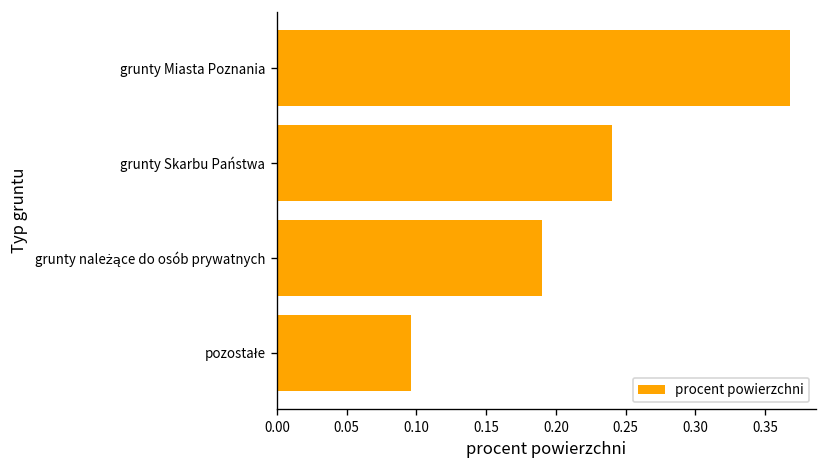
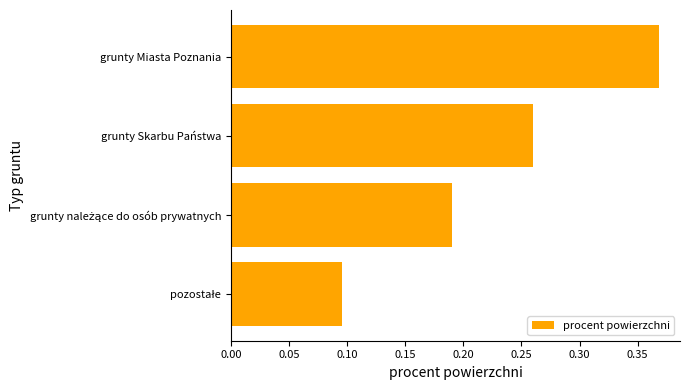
  {
    "grunty Miasta Poznania": 0.37,
-   "grunty Skarbu Państwa": 0.24,
+   "grunty Skarbu Państwa": 0.26,
    "grunty należące do osób prywatnych": 0.19,
    "pozostałe": 0.096
  }
